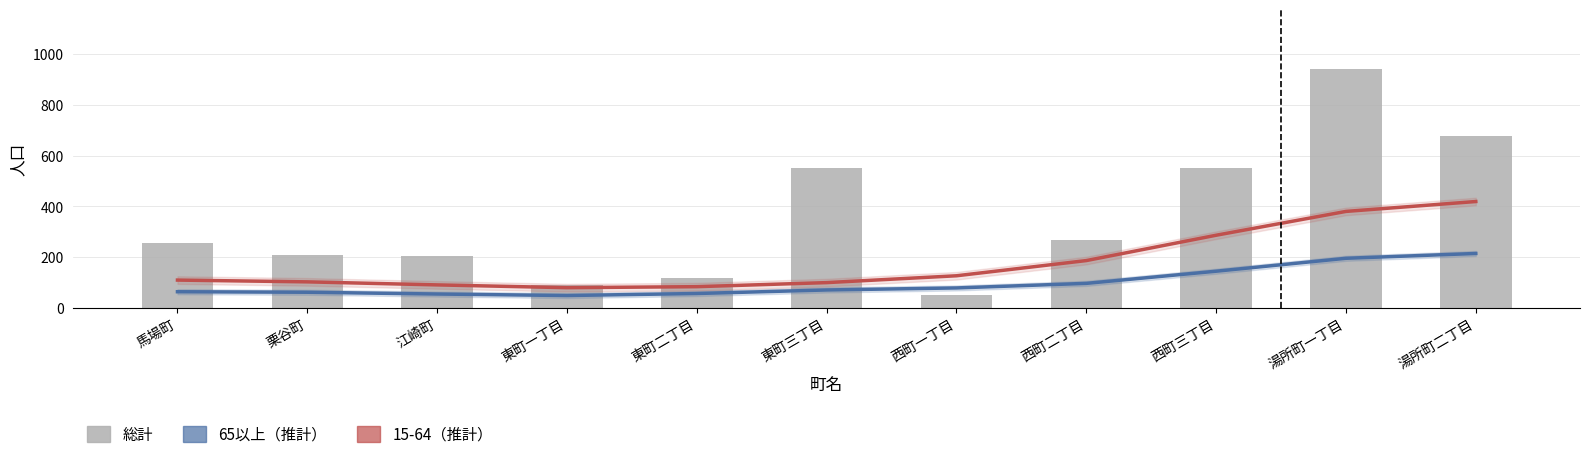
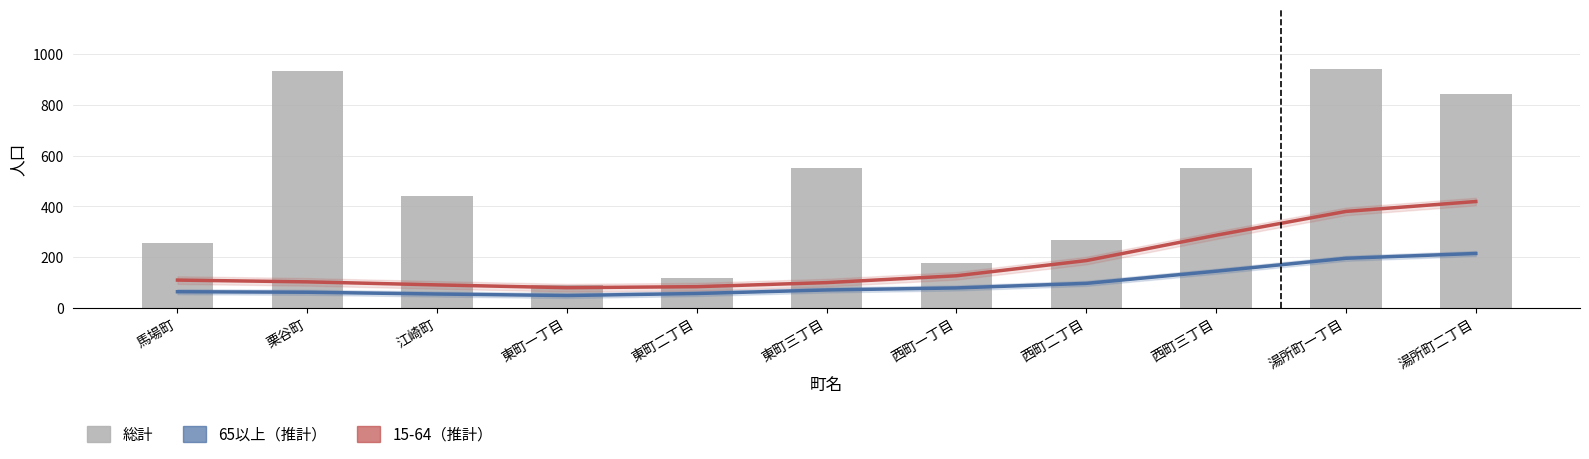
  {
    "総計": {
      "馬場町": 260,
-     "栗谷町": 210,
-     "江崎町": 200,
+     "栗谷町": 930,
+     "江崎町": 440,
      "東町一丁目": 90,
      "東町二丁目": 120,
      "東町三丁目": 550,
-     "西町一丁目": 50,
+     "西町一丁目": 180,
      "西町二丁目": 270,
      "西町三丁目": 550,
      "湯所町一丁目": 940,
-     "湯所町二丁目": 680
+     "湯所町二丁目": 840
    }
  }
